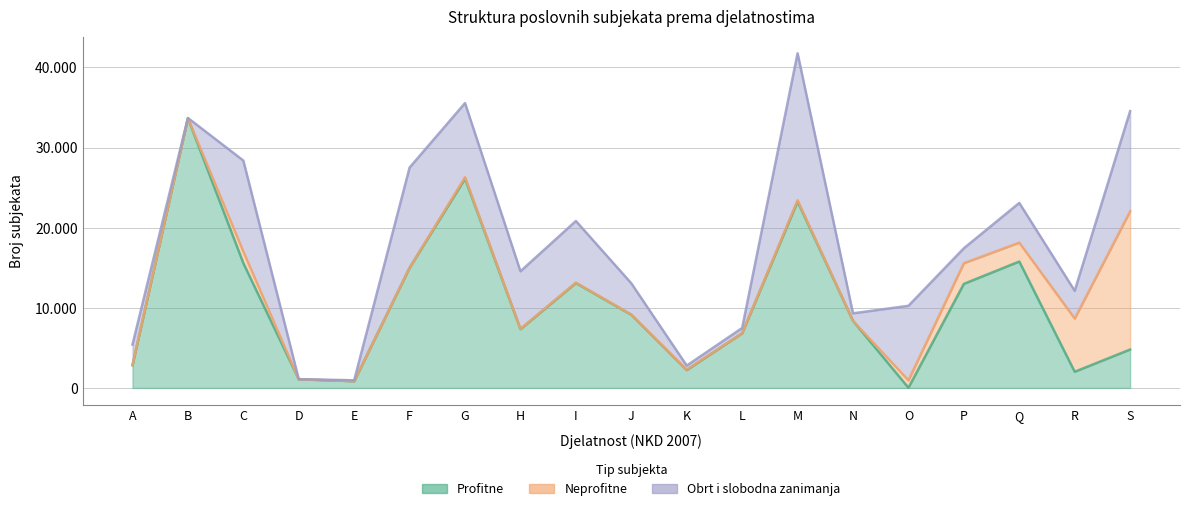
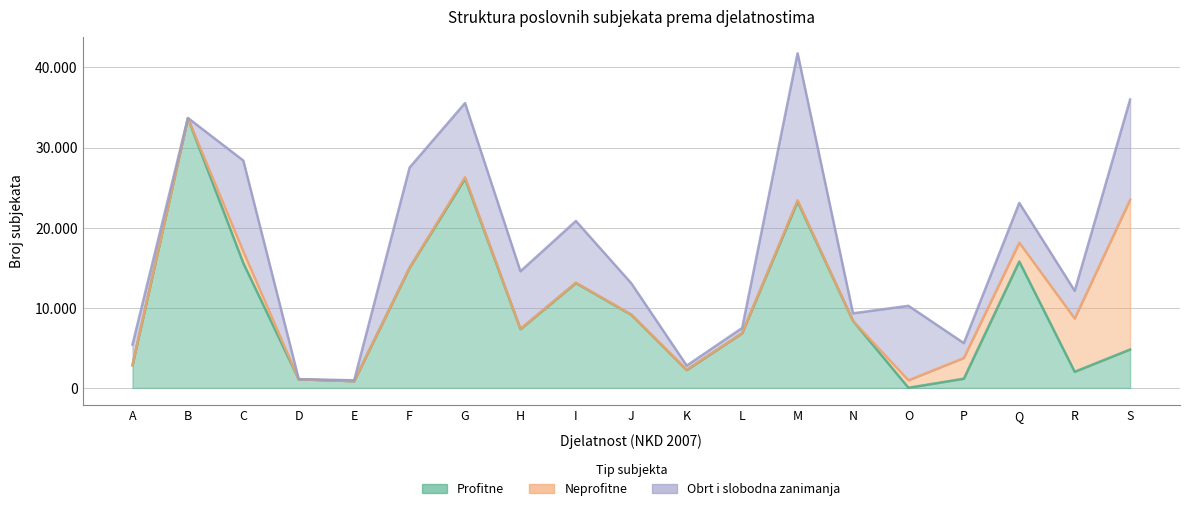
  {
    "Profitne": {
      "C": 16,
      "O": 0,
-     "P": 13,
+     "P": 1,
      "Q": 16,
      "R": 2,
      "S": 5
    },
    "Neprofitne": {
      "C": 1,
      "O": 1,
      "P": 3,
      "Q": 2,
      "R": 7,
-     "S": 17
+     "S": 19
    },
    "Obrt i slobodna zanimanja": {
      "A": 3,
      "C": 11,
      "F": 13,
      "G": 9,
      "H": 7,
      "I": 8,
      "J": 4,
      "K": 1,
      "L": 1,
      "M": 18,
      "N": 1,
      "O": 9,
      "P": 2,
      "Q": 5,
      "R": 3,
      "S": 13
    }
  }
